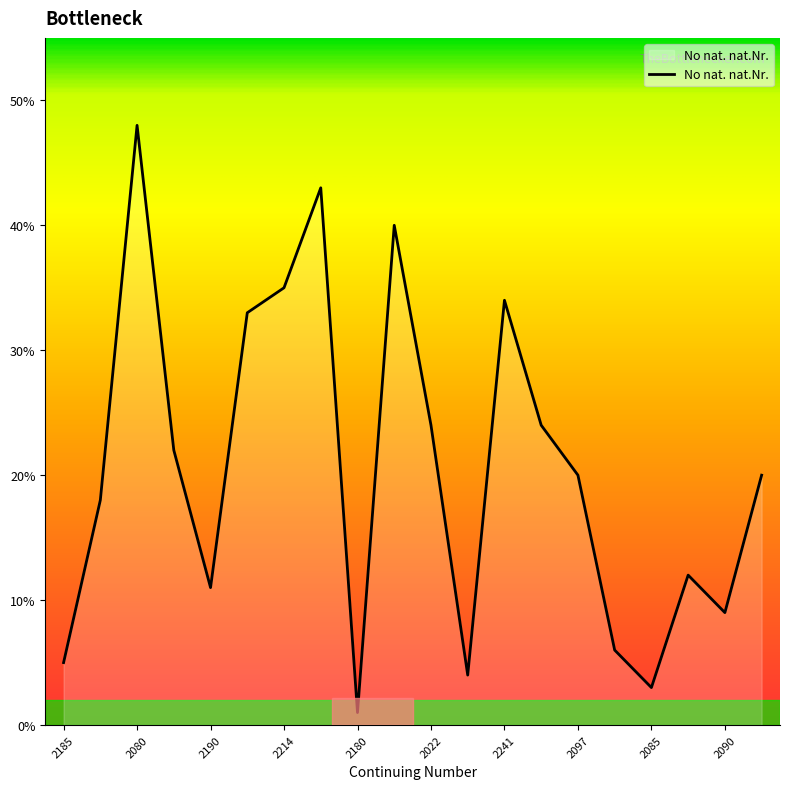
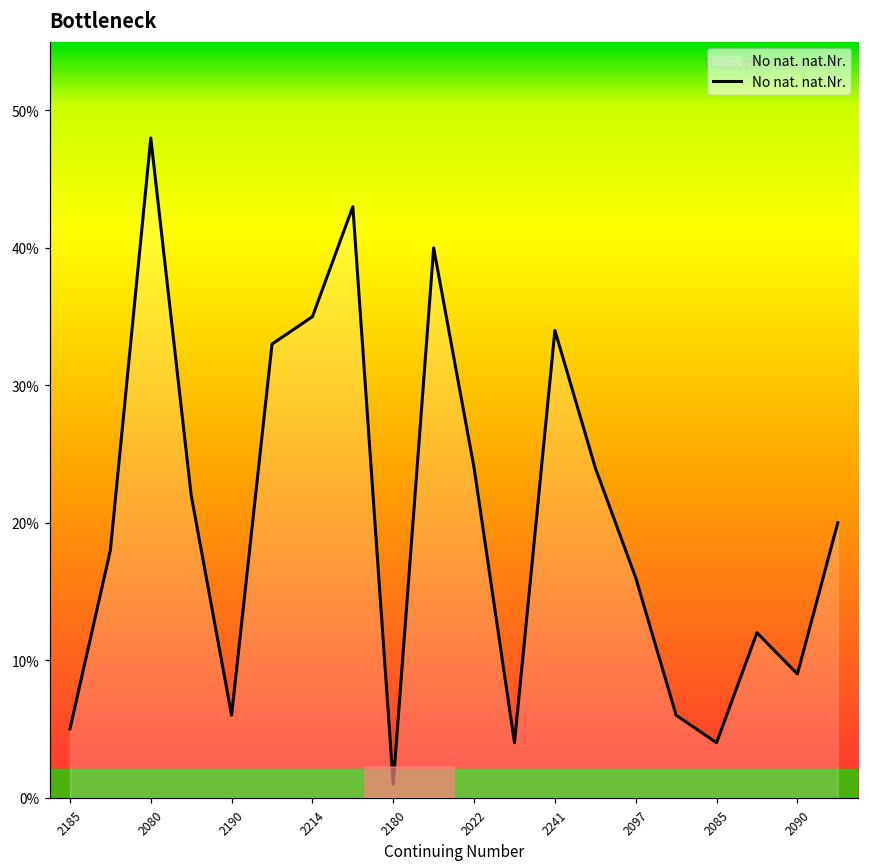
  {
    "2185": "5%",
    "2080": "48%",
-   "2190": "11%",
+   "2190": "6%",
    "2214": "35%",
    "2022": "24%",
    "2241": "34%",
-   "2097": "20%",
-   "2085": "3%",
+   "2097": "16%",
+   "2085": "4%",
    "2090": "9%"
  }
